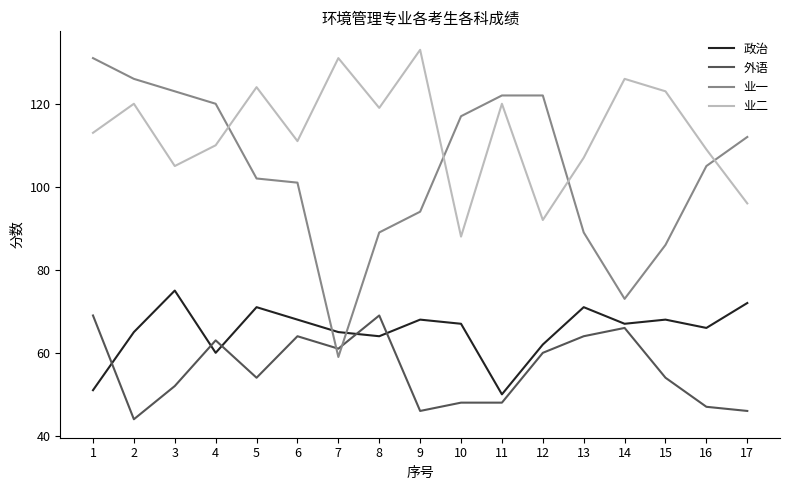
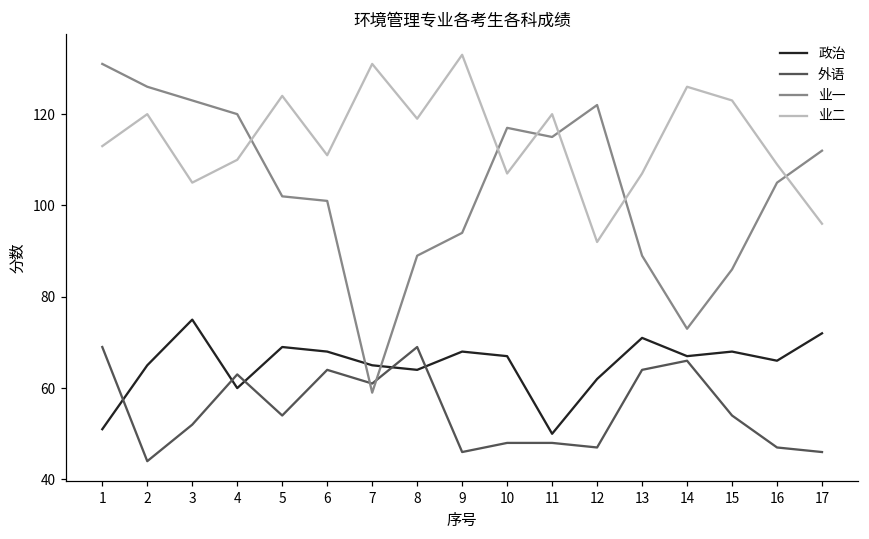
  {
    "政治": {
      "1": 51,
      "2": 65,
      "3": 75,
      "4": 60,
-     "5": 71,
+     "5": 69,
      "6": 68,
      "7": 65,
      "8": 64,
      "9": 68,
      "10": 67,
      "11": 50,
      "12": 62,
      "13": 71,
      "14": 67,
      "15": 68,
      "16": 66,
      "17": 72
    },
    "外语": {
      "1": 69,
      "2": 44,
      "3": 52,
      "4": 63,
      "5": 54,
      "6": 64,
      "7": 61,
      "8": 69,
      "9": 46,
      "10": 48,
      "11": 48,
-     "12": 60,
+     "12": 47,
      "13": 64,
      "14": 66,
      "15": 54,
      "16": 47,
      "17": 46
    },
    "业一": {
      "1": 131,
      "2": 126,
      "3": 123,
      "4": 120,
      "5": 102,
      "6": 101,
      "7": 59,
      "8": 89,
      "9": 94,
      "10": 117,
-     "11": 122,
+     "11": 115,
      "12": 122,
      "13": 89,
      "14": 73,
      "15": 86,
      "16": 105,
      "17": 112
    },
    "业二": {
      "1": 113,
      "2": 120,
      "3": 105,
      "4": 110,
      "5": 124,
      "6": 111,
      "7": 131,
      "8": 119,
      "9": 133,
-     "10": 88,
+     "10": 107,
      "11": 120,
      "12": 92,
      "13": 107,
      "14": 126,
      "15": 123,
      "16": 109,
      "17": 96
    }
  }
